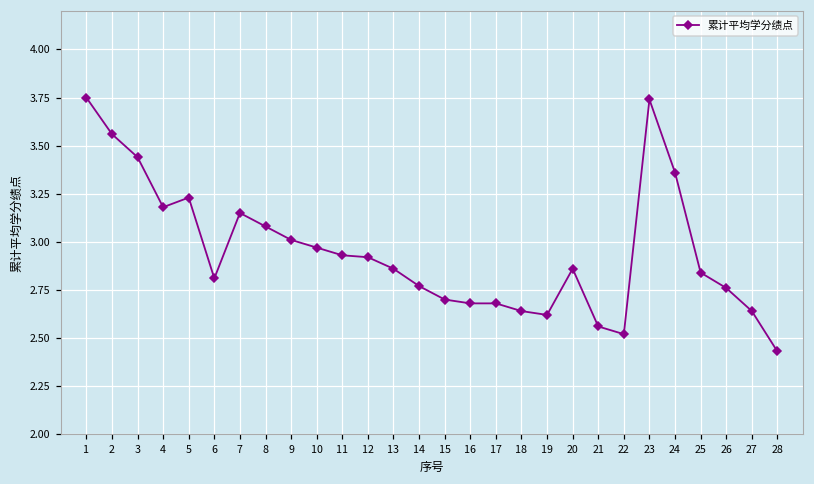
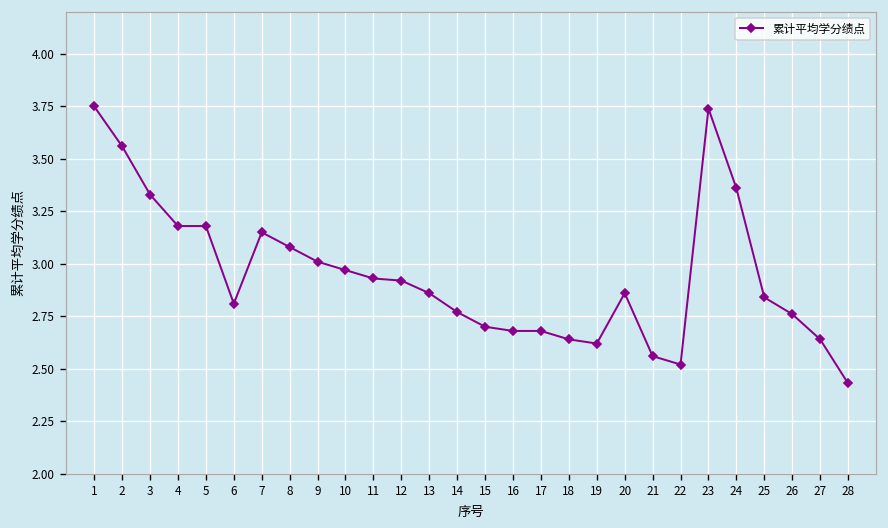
  {
    "1": 3.75,
    "2": 3.56,
-   "3": 3.44,
+   "3": 3.33,
    "4": 3.18,
-   "5": 3.23,
+   "5": 3.18,
    "6": 2.81,
    "7": 3.15,
    "8": 3.08,
    "9": 3.01,
    "10": 2.97,
    "11": 2.93,
    "12": 2.92,
    "13": 2.86,
    "14": 2.77,
    "15": 2.70,
    "16": 2.68,
    "17": 2.68,
    "18": 2.64,
    "19": 2.62,
    "20": 2.86,
    "21": 2.56,
    "22": 2.52,
    "23": 3.74,
    "24": 3.36,
    "25": 2.84,
    "26": 2.76,
    "27": 2.64,
    "28": 2.43
  }
